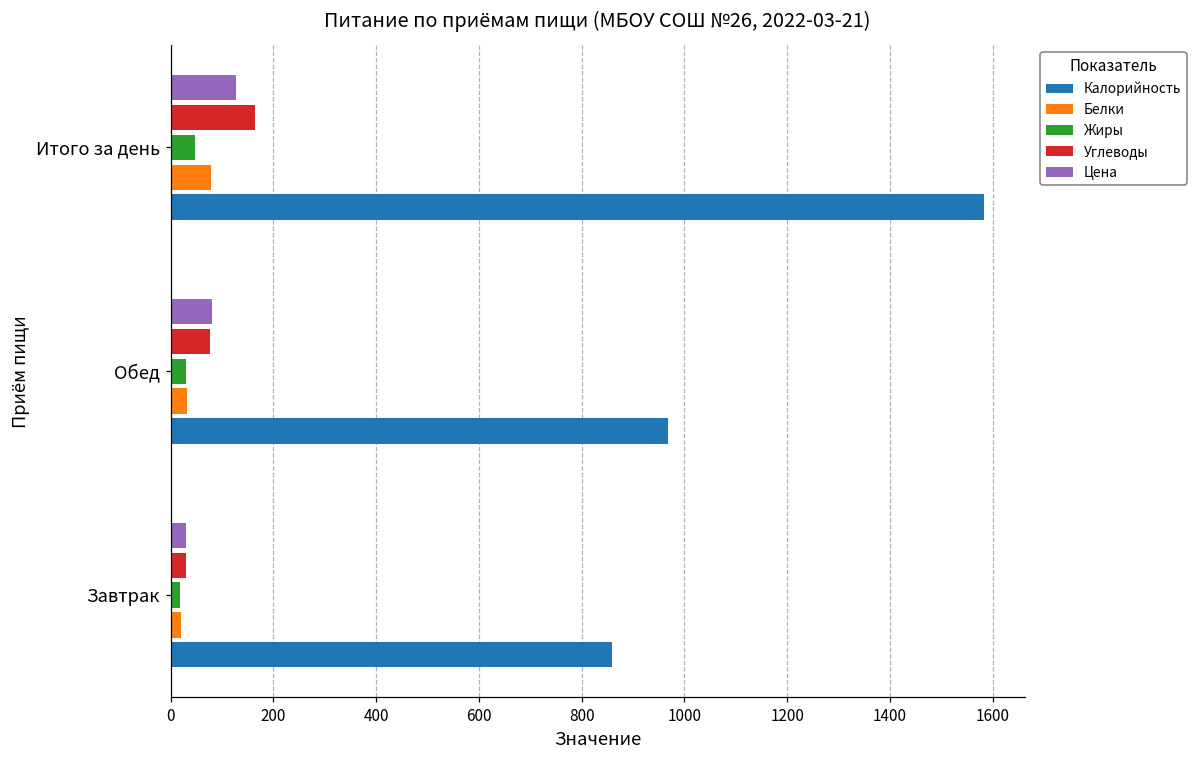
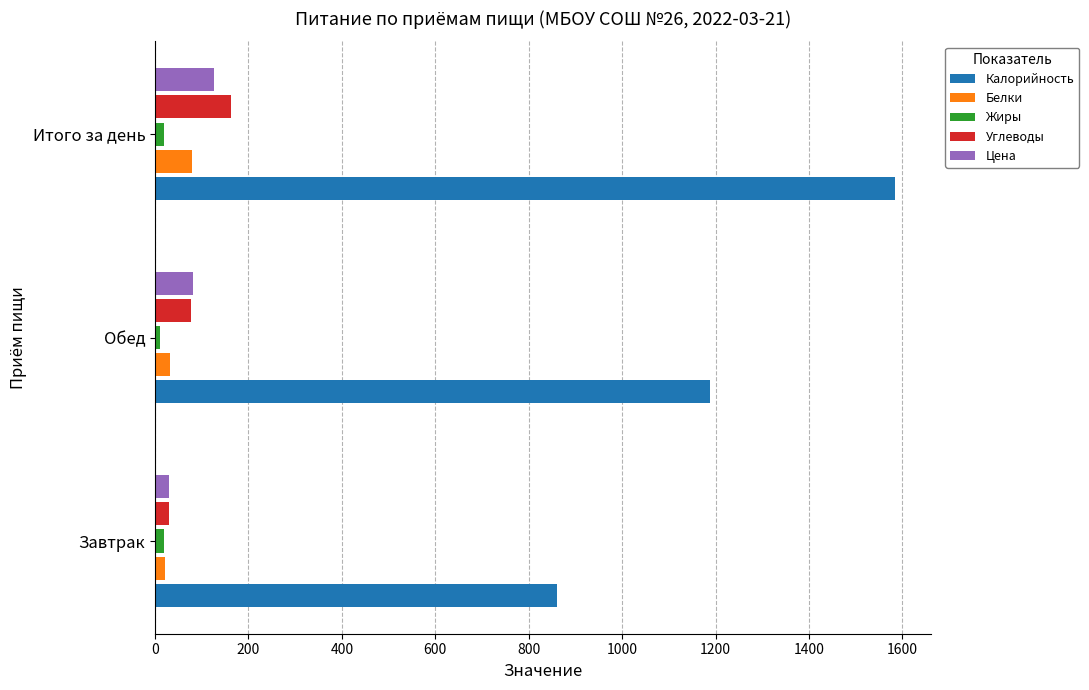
  {
    "Калорийность": {
      "Итого за день": 1580,
-     "Обед": 970,
+     "Обед": 1190,
      "Завтрак": 860
    },
    "Белки": {
      "Итого за день": 80,
      "Обед": 30,
      "Завтрак": 20
    },
    "Жиры": {
-     "Итого за день": 50,
-     "Обед": 30,
+     "Итого за день": 20,
+     "Обед": 10,
      "Завтрак": 20
    },
    "Углеводы": {
      "Итого за день": 160,
      "Обед": 80,
      "Завтрак": 30
    },
    "Цена": {
      "Итого за день": 130,
      "Обед": 80,
      "Завтрак": 30
    }
  }
